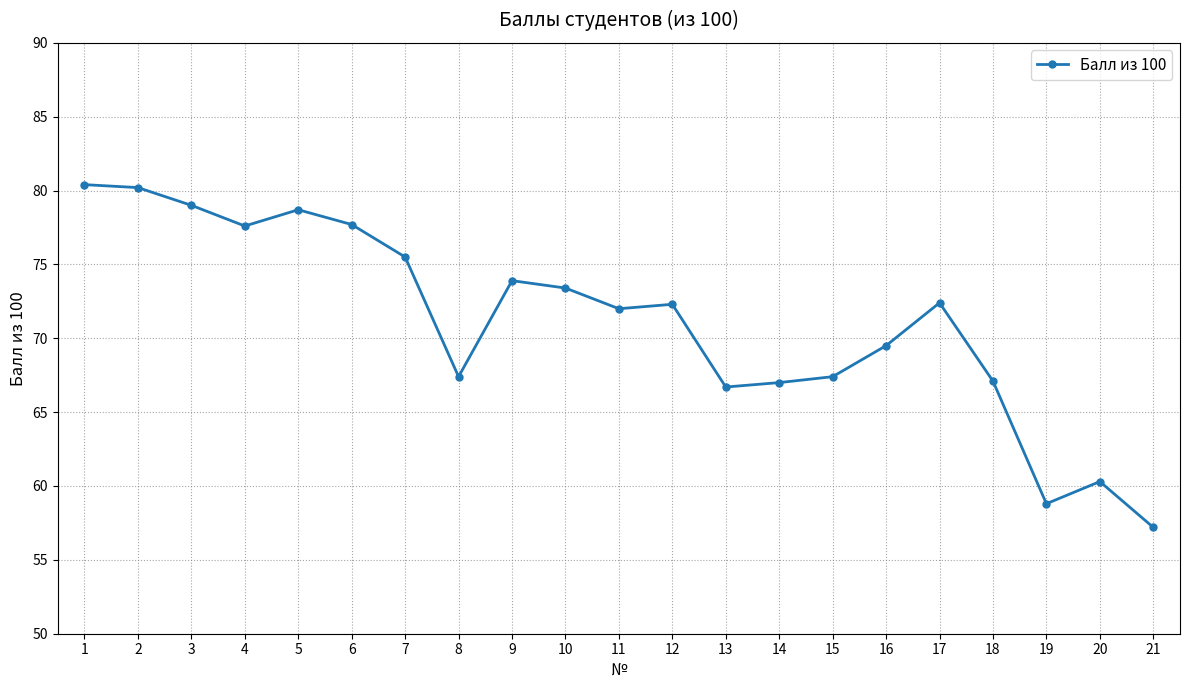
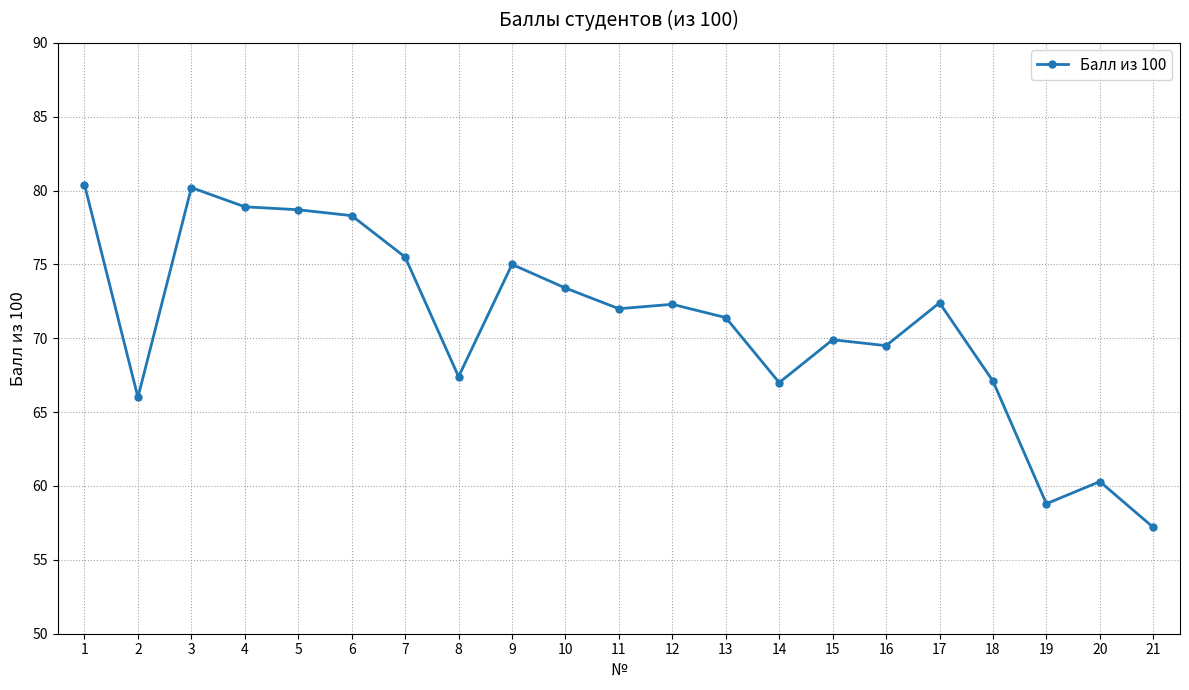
  {
    "1": 80.4,
-   "2": 80.2,
-   "3": 79.0,
-   "4": 77.6,
+   "2": 66.0,
+   "3": 80.2,
+   "4": 78.9,
    "5": 78.7,
-   "6": 77.7,
+   "6": 78.3,
    "7": 75.5,
    "8": 67.4,
-   "9": 73.9,
+   "9": 75.0,
    "10": 73.4,
    "11": 72.0,
    "12": 72.3,
-   "13": 66.7,
+   "13": 71.4,
    "14": 67.0,
-   "15": 67.4,
+   "15": 69.9,
    "16": 69.5,
    "17": 72.4,
    "18": 67.1,
    "19": 58.8,
    "20": 60.3,
    "21": 57.2
  }
